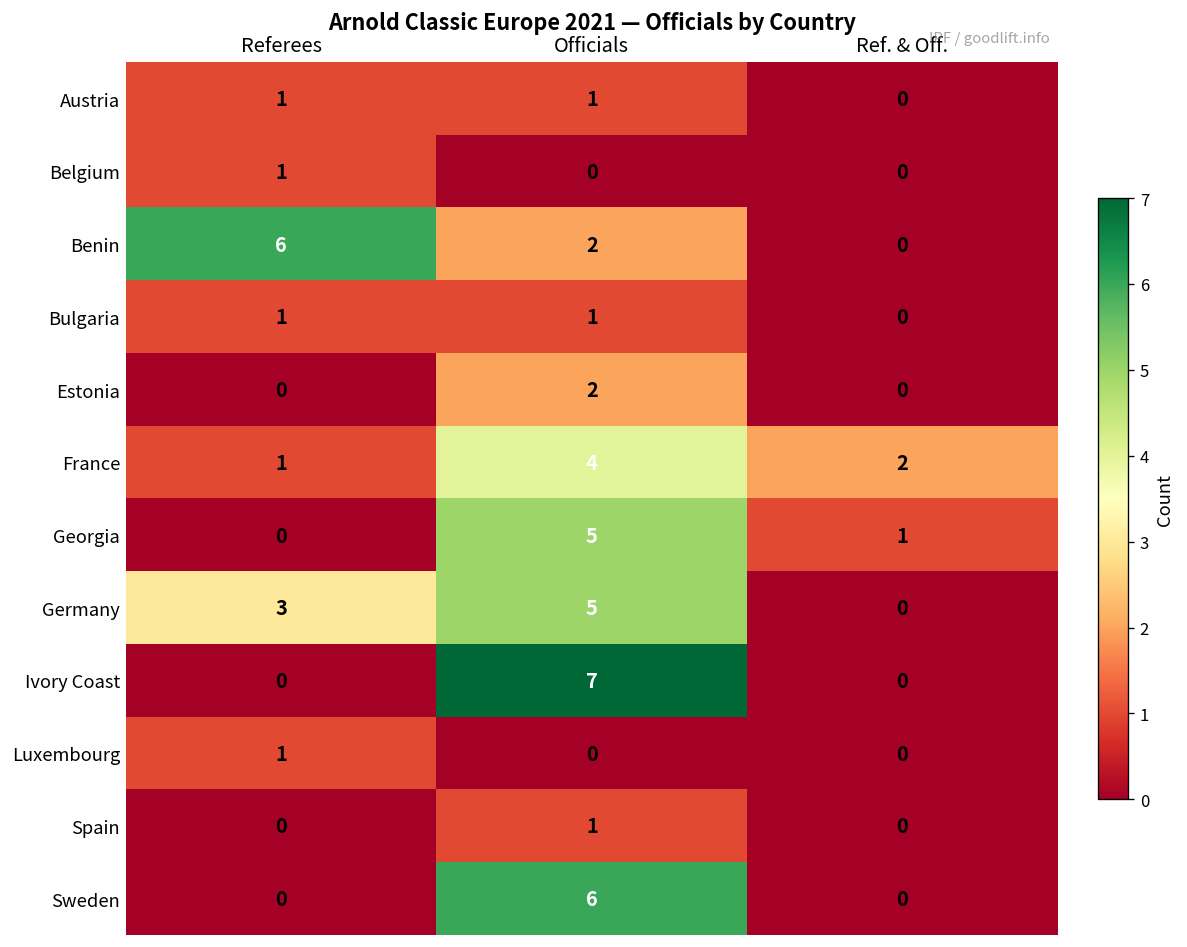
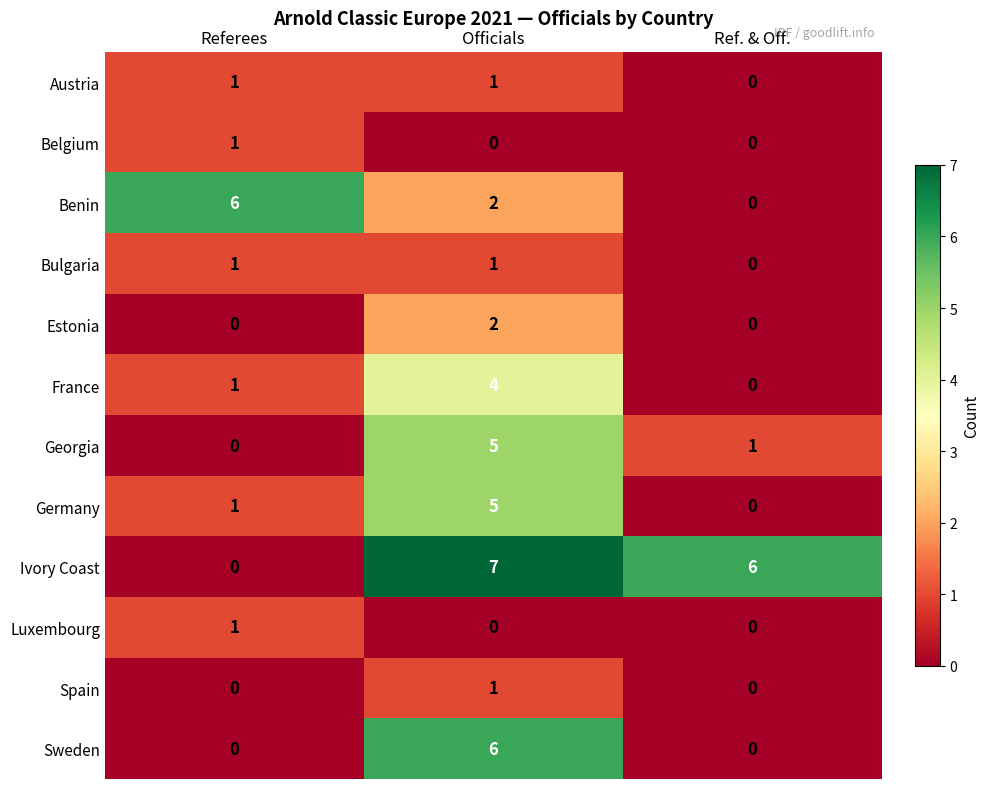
  {
    "Austria": {
      "Referees": 1,
      "Officials": 1,
      "Ref. & Off.": 0
    },
    "Belgium": {
      "Referees": 1,
      "Officials": 0,
      "Ref. & Off.": 0
    },
    "Benin": {
      "Referees": 6,
      "Officials": 2,
      "Ref. & Off.": 0
    },
    "Bulgaria": {
      "Referees": 1,
      "Officials": 1,
      "Ref. & Off.": 0
    },
    "Estonia": {
      "Referees": 0,
      "Officials": 2,
      "Ref. & Off.": 0
    },
    "France": {
      "Referees": 1,
      "Officials": 4,
-     "Ref. & Off.": 2
+     "Ref. & Off.": 0
    },
    "Georgia": {
      "Referees": 0,
      "Officials": 5,
      "Ref. & Off.": 1
    },
    "Germany": {
-     "Referees": 3,
+     "Referees": 1,
      "Officials": 5,
      "Ref. & Off.": 0
    },
    "Ivory Coast": {
      "Referees": 0,
      "Officials": 7,
-     "Ref. & Off.": 0
+     "Ref. & Off.": 6
    },
    "Luxembourg": {
      "Referees": 1,
      "Officials": 0,
      "Ref. & Off.": 0
    },
    "Spain": {
      "Referees": 0,
      "Officials": 1,
      "Ref. & Off.": 0
    },
    "Sweden": {
      "Referees": 0,
      "Officials": 6,
      "Ref. & Off.": 0
    }
  }
